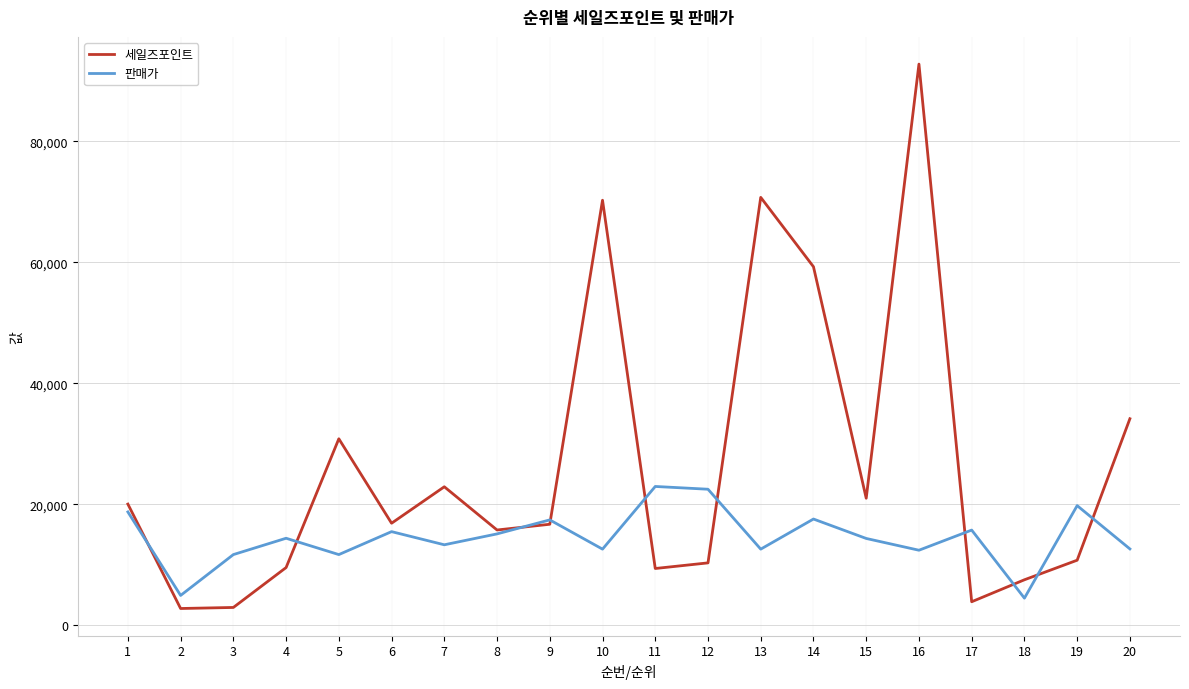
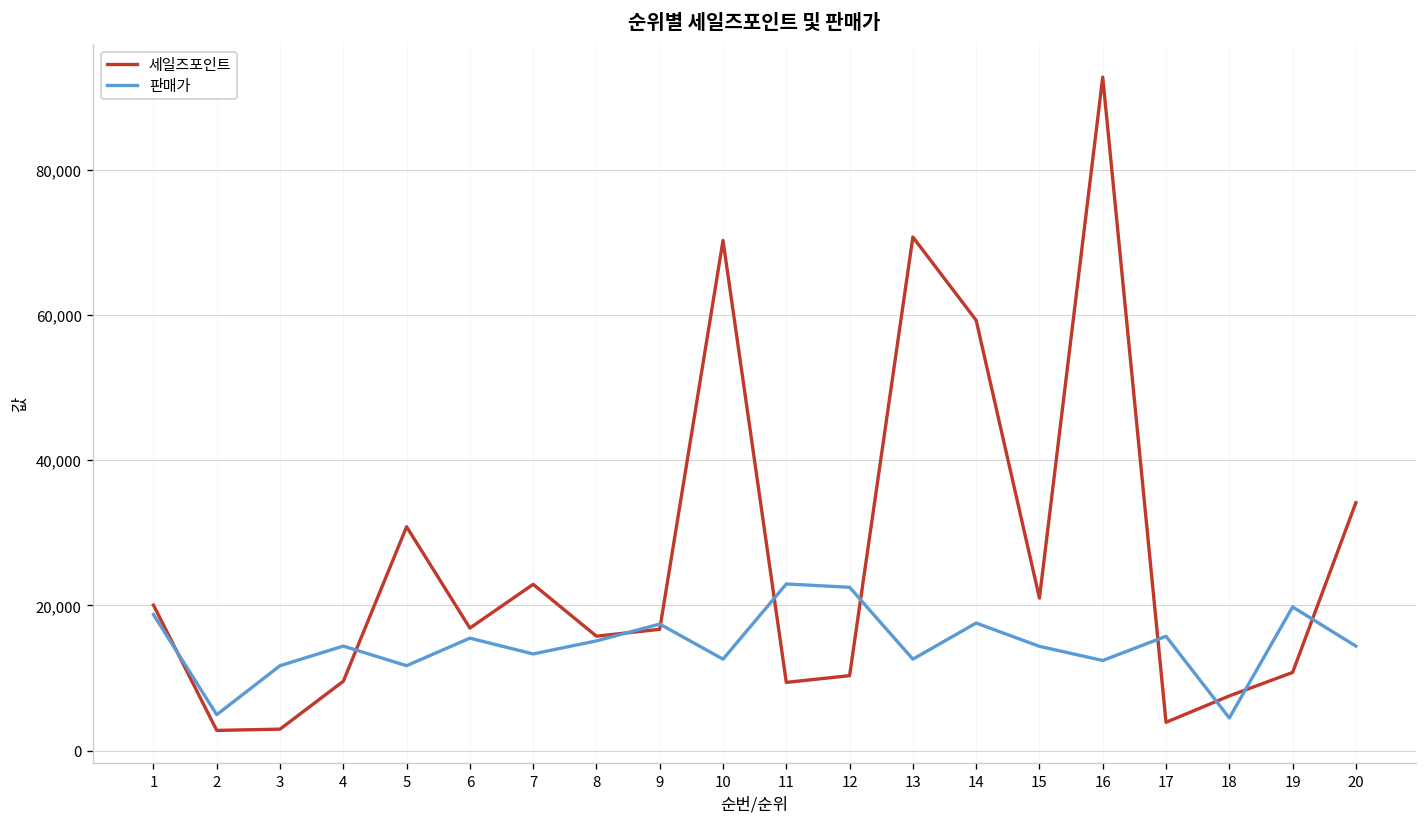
  {
    "세일즈포인트": {
      "1": "20,000",
      "2": "3,000",
      "3": "3,000",
      "4": "10,000",
      "5": "31,000",
      "6": "17,000",
      "7": "23,000",
      "8": "16,000",
      "9": "17,000",
      "10": "70,000",
      "11": "9,000",
      "12": "10,000",
      "13": "71,000",
      "14": "59,000",
      "15": "21,000",
      "16": "93,000",
      "17": "4,000",
      "18": "8,000",
      "19": "11,000",
      "20": "34,000"
    },
    "판매가": {
      "1": "19,000",
      "2": "5,000",
      "3": "12,000",
      "4": "14,000",
      "5": "12,000",
      "6": "15,000",
      "7": "13,000",
      "8": "15,000",
      "9": "17,000",
      "10": "13,000",
      "11": "23,000",
      "12": "23,000",
      "13": "13,000",
      "14": "18,000",
      "15": "14,000",
      "16": "12,000",
      "17": "16,000",
      "18": "5,000",
      "19": "20,000",
-     "20": "13,000"
+     "20": "14,000"
    }
  }
